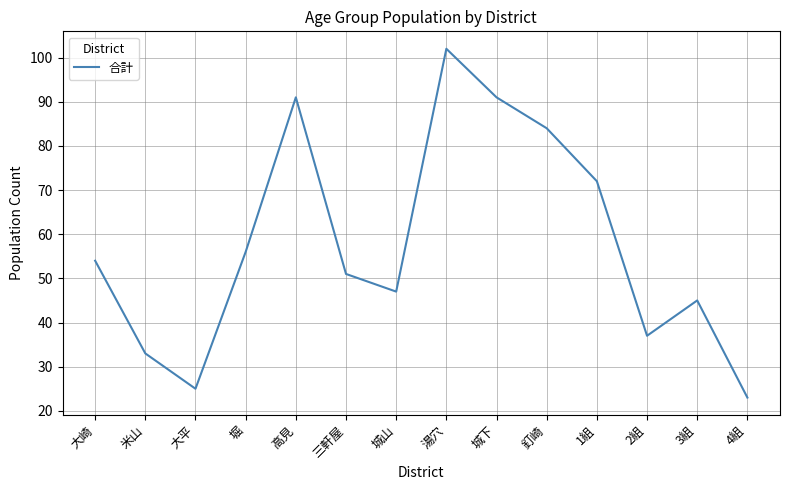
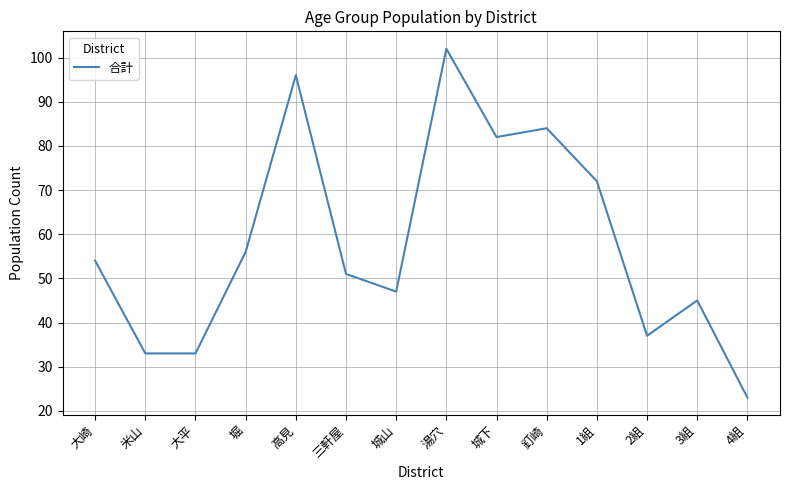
  {
    "大崎": 54,
    "米山": 33,
-   "大平": 25,
+   "大平": 33,
    "堀": 56,
-   "高見": 91,
+   "高見": 96,
    "三軒屋": 51,
    "城山": 47,
    "湯穴": 102,
-   "城下": 91,
+   "城下": 82,
    "釘崎": 84,
    "1組": 72,
    "2組": 37,
    "3組": 45,
    "4組": 23
  }
